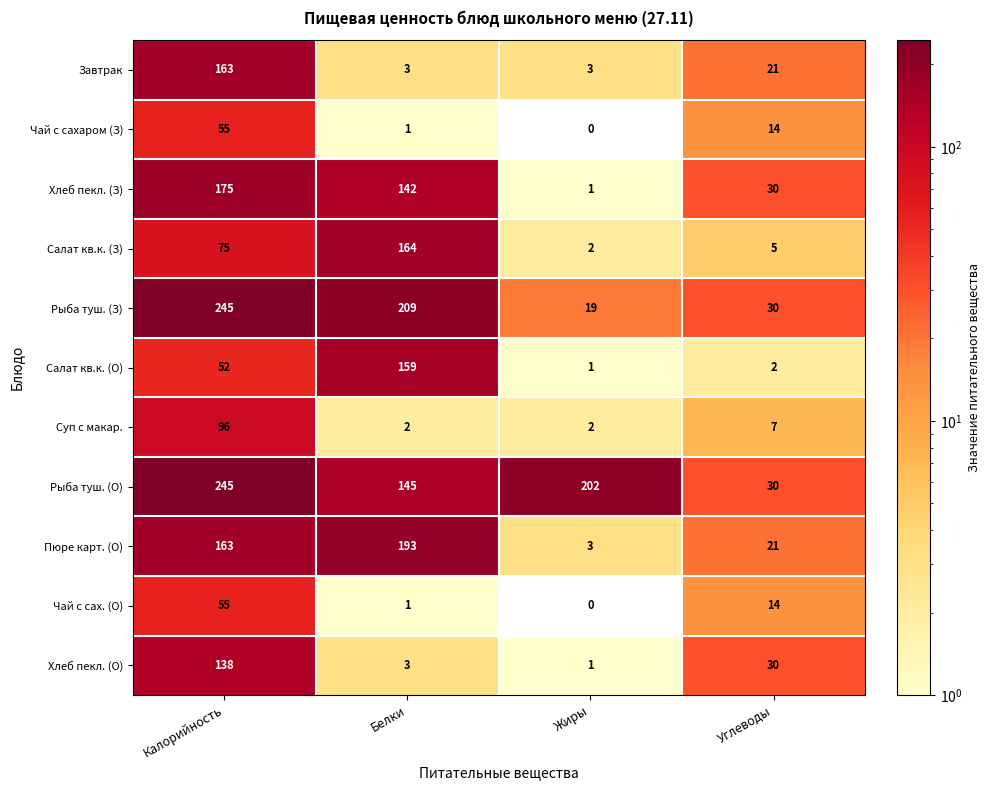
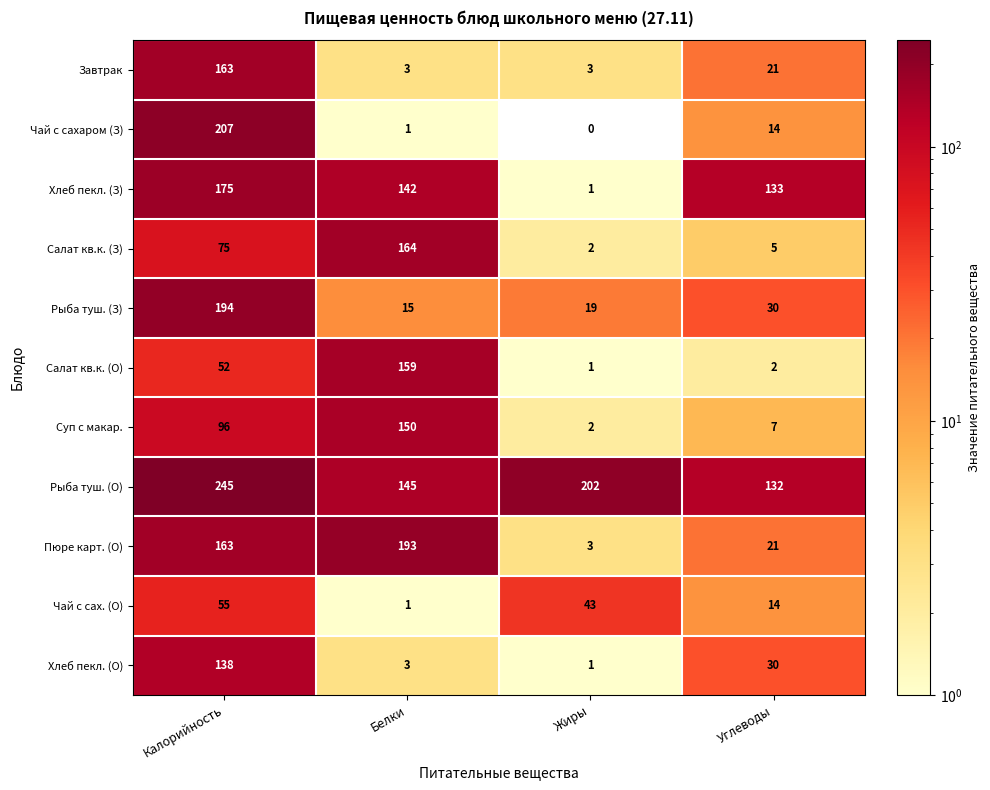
  {
    "Завтрак": {
      "Калорийность": 163,
      "Белки": 3,
      "Жиры": 3,
      "Углеводы": 21
    },
    "Чай с сахаром (З)": {
-     "Калорийность": 55,
+     "Калорийность": 207,
      "Белки": 1,
      "Жиры": 0,
      "Углеводы": 14
    },
    "Хлеб пекл. (З)": {
      "Калорийность": 175,
      "Белки": 142,
      "Жиры": 1,
-     "Углеводы": 30
+     "Углеводы": 133
    },
    "Салат кв.к. (З)": {
      "Калорийность": 75,
      "Белки": 164,
      "Жиры": 2,
      "Углеводы": 5
    },
    "Рыба туш. (З)": {
-     "Калорийность": 245,
-     "Белки": 209,
+     "Калорийность": 194,
+     "Белки": 15,
      "Жиры": 19,
      "Углеводы": 30
    },
    "Салат кв.к. (О)": {
      "Калорийность": 52,
      "Белки": 159,
      "Жиры": 1,
      "Углеводы": 2
    },
    "Суп с макар.": {
      "Калорийность": 96,
-     "Белки": 2,
+     "Белки": 150,
      "Жиры": 2,
      "Углеводы": 7
    },
    "Рыба туш. (О)": {
      "Калорийность": 245,
      "Белки": 145,
      "Жиры": 202,
-     "Углеводы": 30
+     "Углеводы": 132
    },
    "Пюре карт. (О)": {
      "Калорийность": 163,
      "Белки": 193,
      "Жиры": 3,
      "Углеводы": 21
    },
    "Чай с сах. (О)": {
      "Калорийность": 55,
      "Белки": 1,
-     "Жиры": 0,
+     "Жиры": 43,
      "Углеводы": 14
    },
    "Хлеб пекл. (О)": {
      "Калорийность": 138,
      "Белки": 3,
      "Жиры": 1,
      "Углеводы": 30
    }
  }
